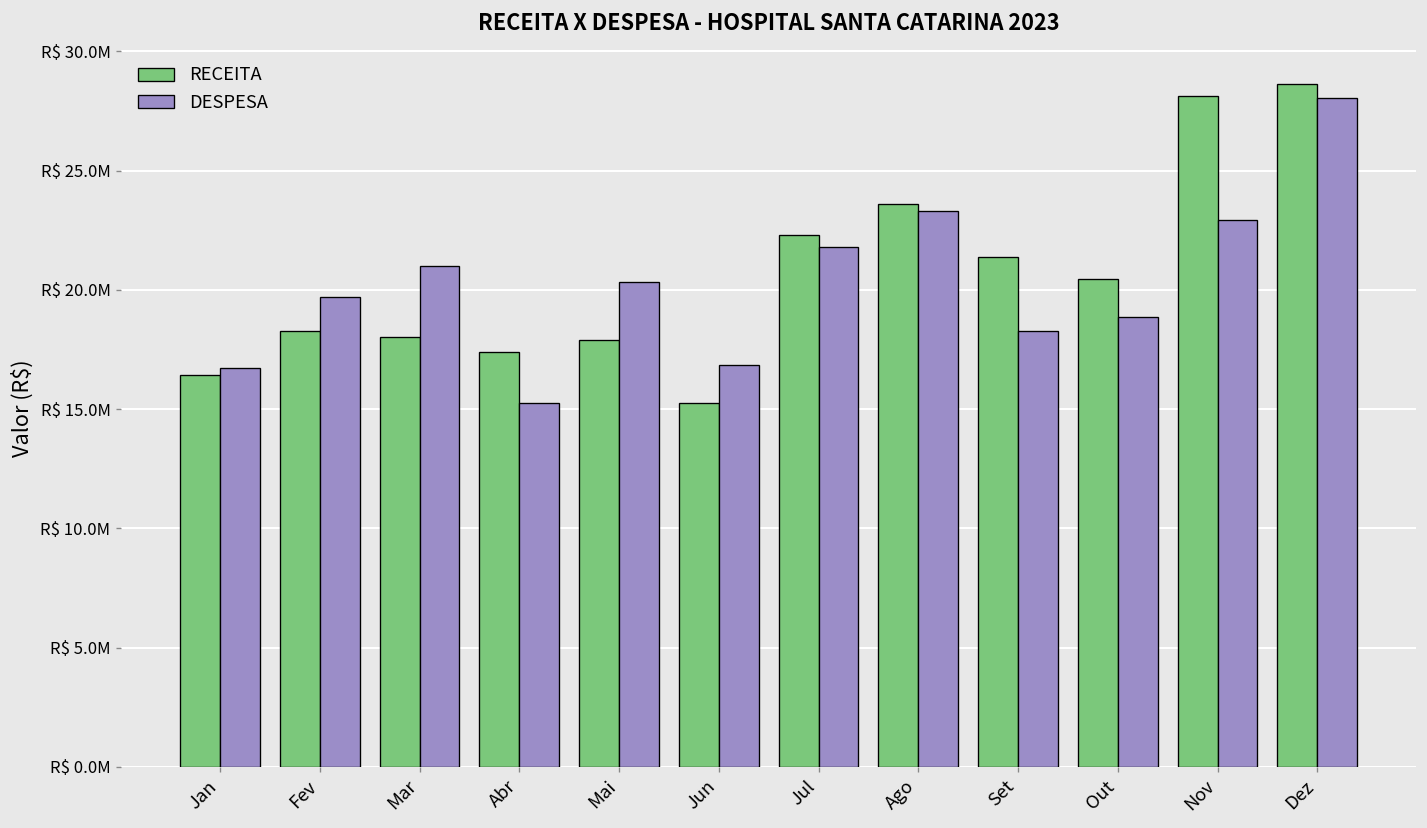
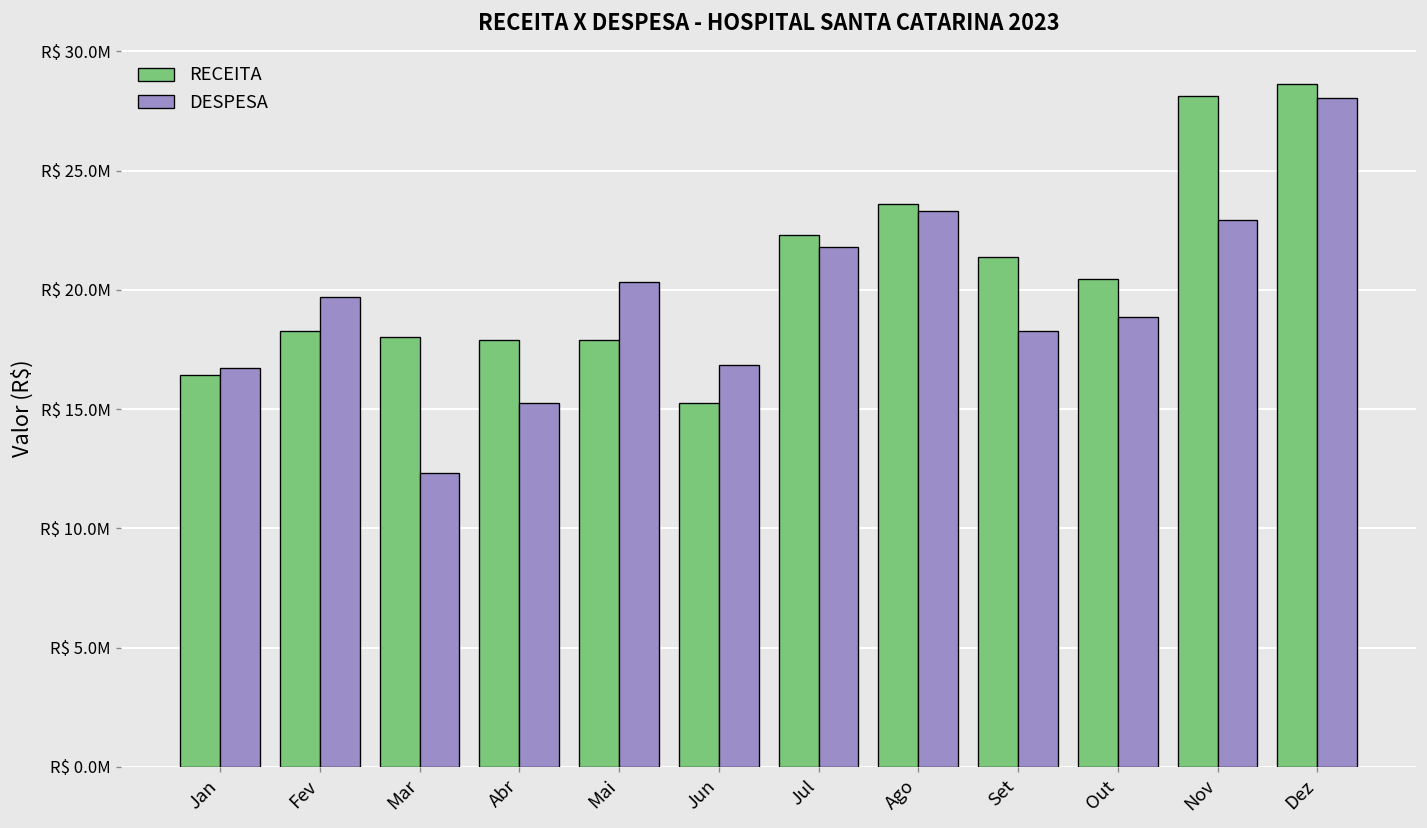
  {
    "RECEITA": {
      "Jan": "R$ 16400000",
      "Fev": "R$ 18300000",
      "Mar": "R$ 18000000",
-     "Abr": "R$ 17400000",
+     "Abr": "R$ 17900000",
      "Mai": "R$ 17900000",
      "Jun": "R$ 15300000",
      "Jul": "R$ 22300000",
      "Ago": "R$ 23600000",
      "Set": "R$ 21400000",
      "Out": "R$ 20500000",
      "Nov": "R$ 28100000",
      "Dez": "R$ 28600000"
    },
    "DESPESA": {
      "Jan": "R$ 16700000",
      "Fev": "R$ 19700000",
-     "Mar": "R$ 21000000",
+     "Mar": "R$ 12300000",
      "Abr": "R$ 15300000",
      "Mai": "R$ 20300000",
      "Jun": "R$ 16900000",
      "Jul": "R$ 21800000",
      "Ago": "R$ 23300000",
      "Set": "R$ 18300000",
      "Out": "R$ 18900000",
      "Nov": "R$ 22900000",
      "Dez": "R$ 28000000"
    }
  }
